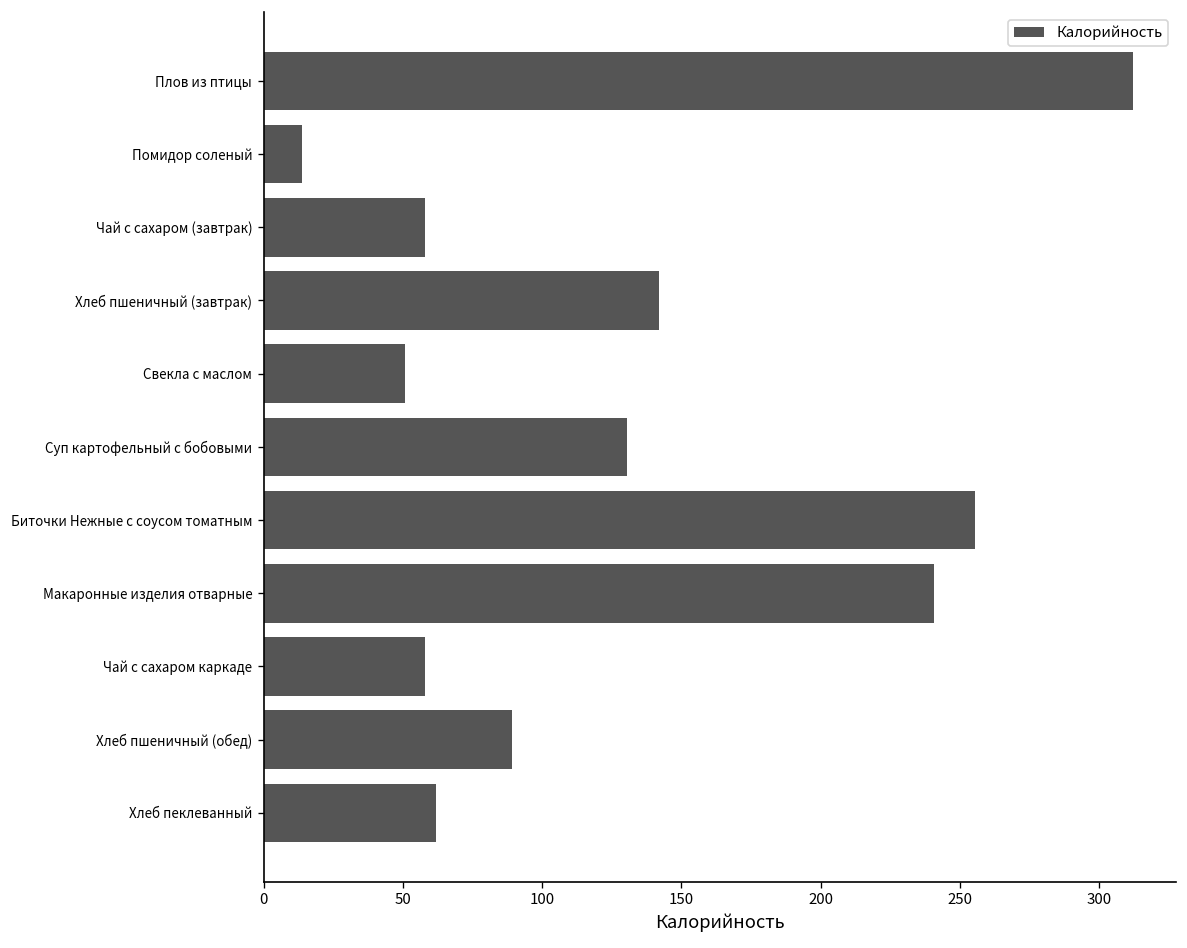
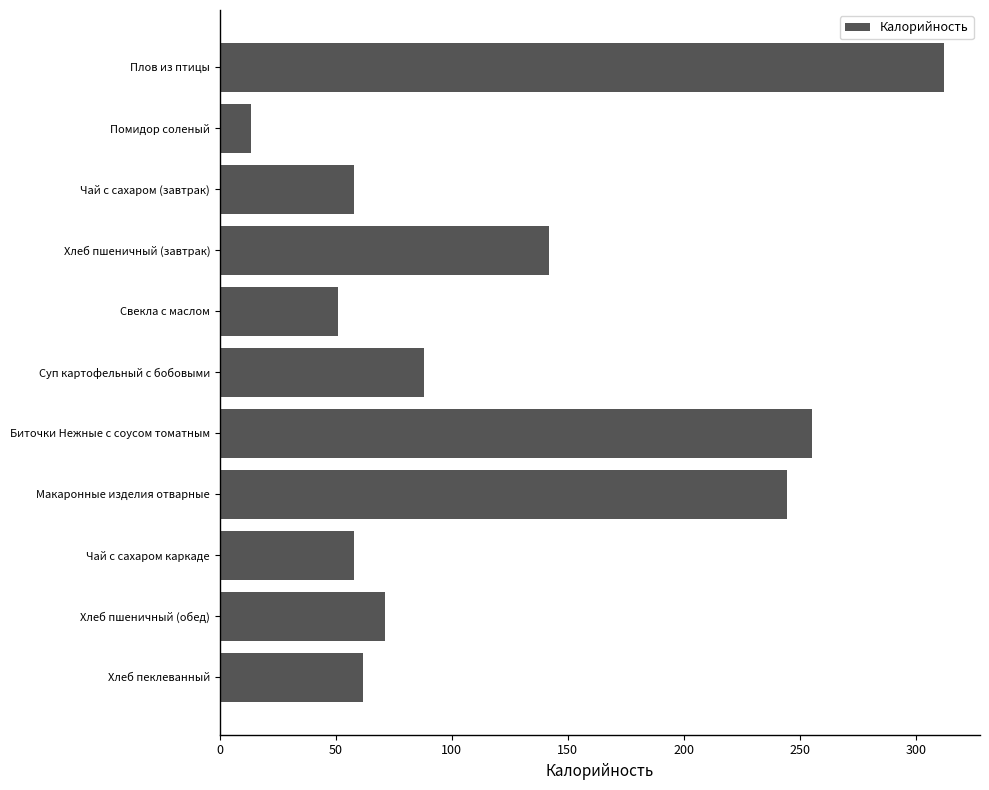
  {
    "Плов из птицы": 312,
    "Помидор соленый": 14,
    "Чай с сахаром (завтрак)": 58,
    "Хлеб пшеничный (завтрак)": 142,
    "Свекла с маслом": 51,
-   "Суп картофельный с бобовыми": 130,
+   "Суп картофельный с бобовыми": 88,
    "Биточки Нежные с соусом томатным": 255,
-   "Макаронные изделия отварные": 241,
+   "Макаронные изделия отварные": 245,
    "Чай с сахаром каркаде": 58,
-   "Хлеб пшеничный (обед)": 89,
+   "Хлеб пшеничный (обед)": 71,
    "Хлеб пеклеванный": 62
  }
